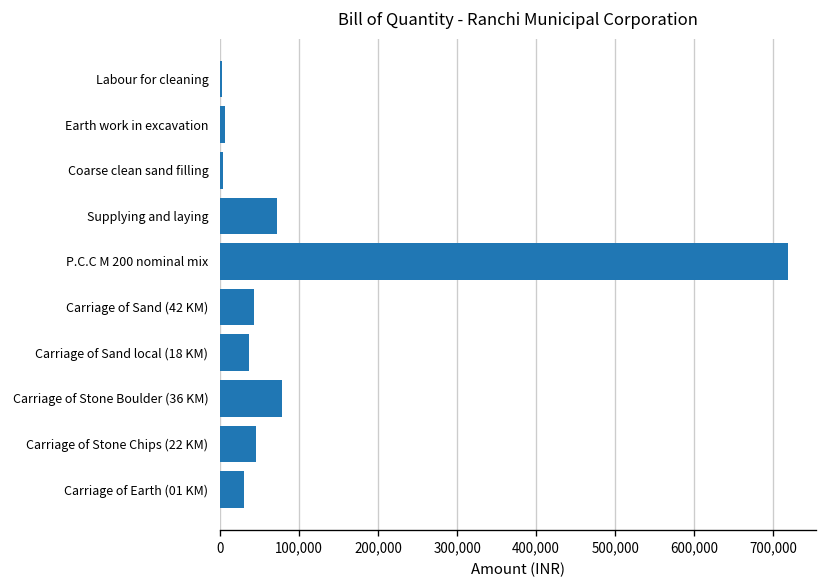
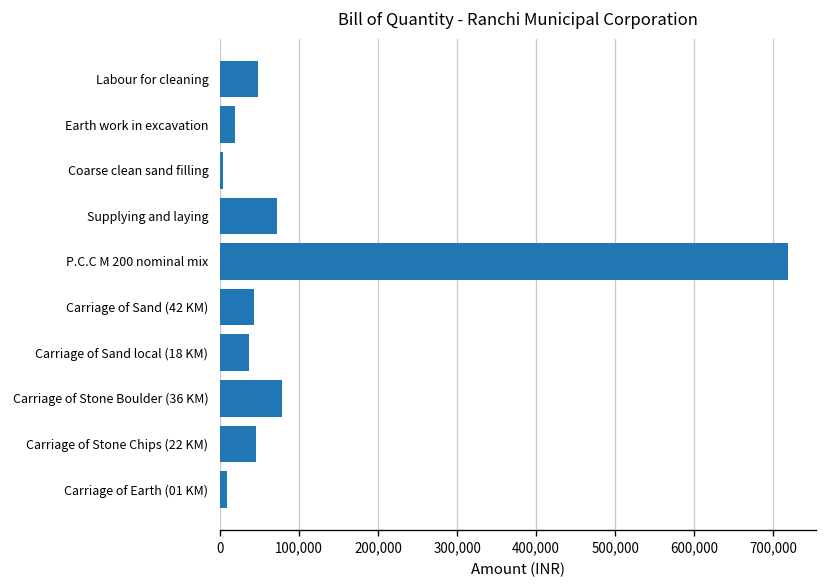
  {
-   "Labour for cleaning": "0",
-   "Earth work in excavation": "10,000",
+   "Labour for cleaning": "50,000",
+   "Earth work in excavation": "20,000",
    "Coarse clean sand filling": "0",
    "Supplying and laying": "70,000",
    "P.C.C M 200 nominal mix": "720,000",
    "Carriage of Sand (42 KM)": "40,000",
    "Carriage of Sand local (18 KM)": "40,000",
    "Carriage of Stone Boulder (36 KM)": "80,000",
    "Carriage of Stone Chips (22 KM)": "50,000",
-   "Carriage of Earth (01 KM)": "30,000"
+   "Carriage of Earth (01 KM)": "10,000"
  }
